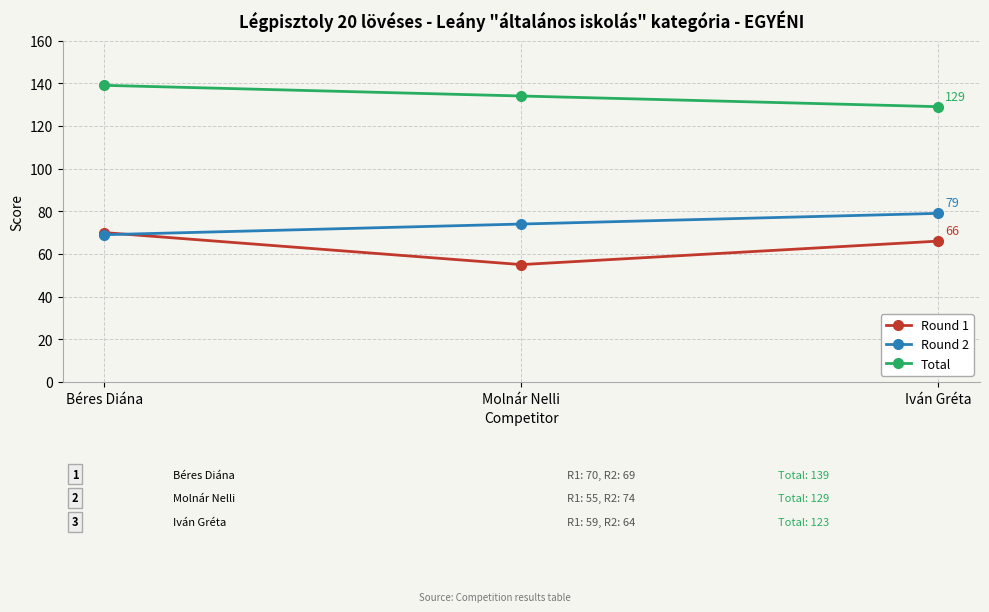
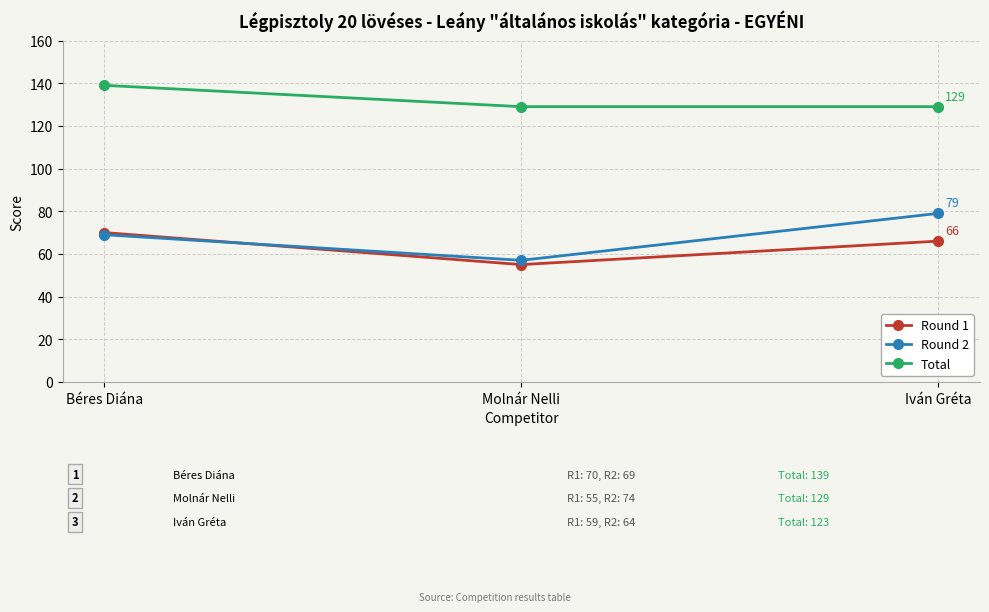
  {
    "Round 1": {
      "Iván Gréta": 66
    },
    "Round 2": {
-     "Molnár Nelli": 74
+     "Molnár Nelli": 57
    },
    "Total": {
      "Béres Diána": 139,
-     "Molnár Nelli": 134
+     "Molnár Nelli": 129
    }
  }
